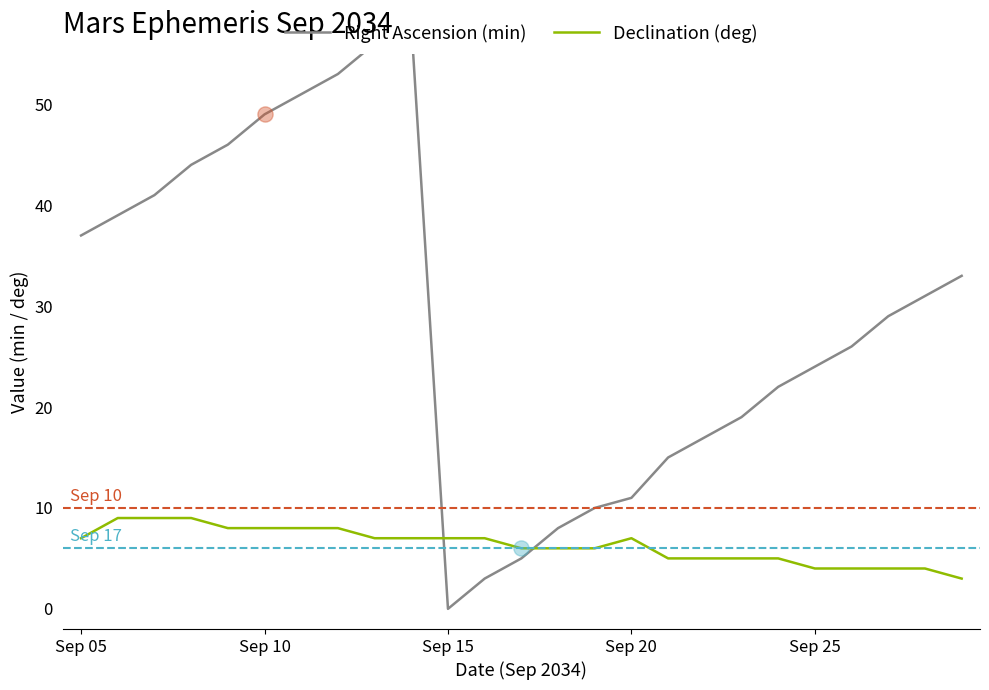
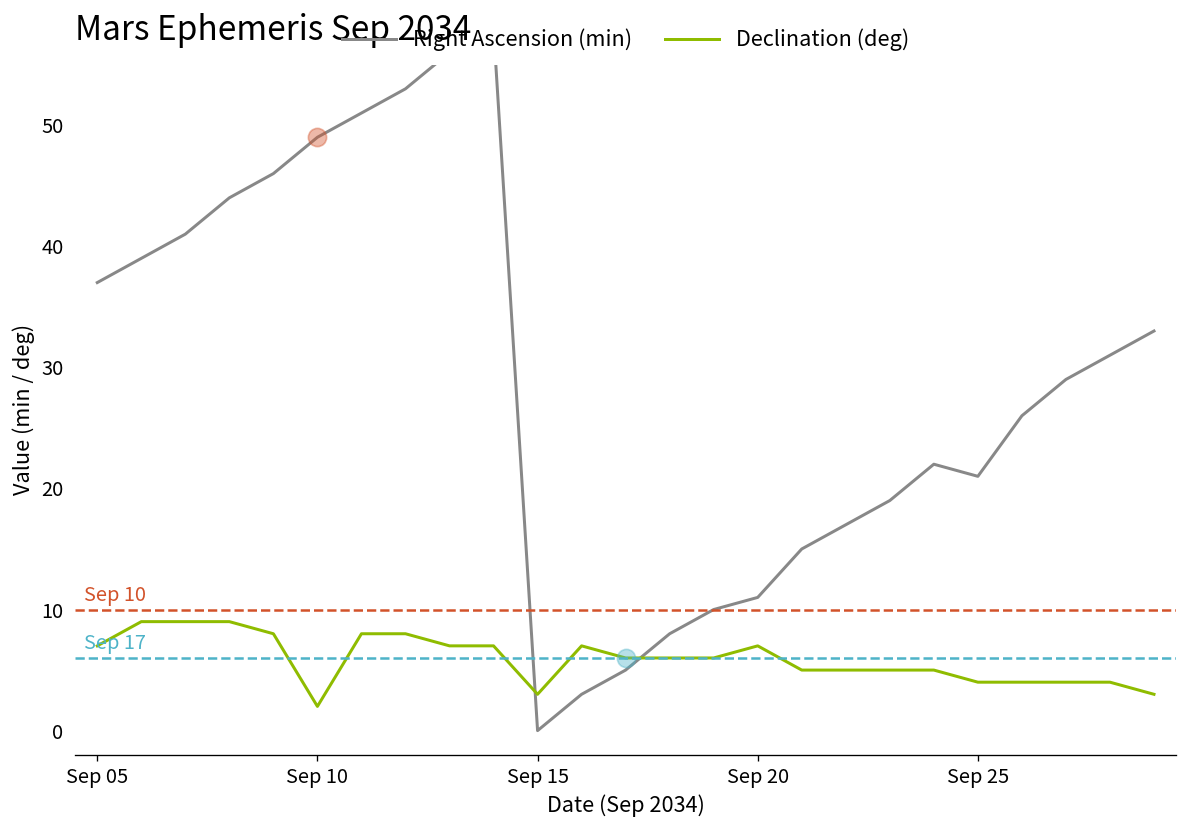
  {
    "Right Ascension (min)": {
      "Sep 05": 37,
      "Sep 15": 0,
      "Sep 20": 11,
-     "Sep 25": 24
+     "Sep 25": 21
    },
    "Declination (deg)": {
-     "Sep 10": 8,
-     "Sep 15": 7,
+     "Sep 10": 2,
+     "Sep 15": 3,
      "Sep 20": 7,
      "Sep 25": 4
    }
  }
